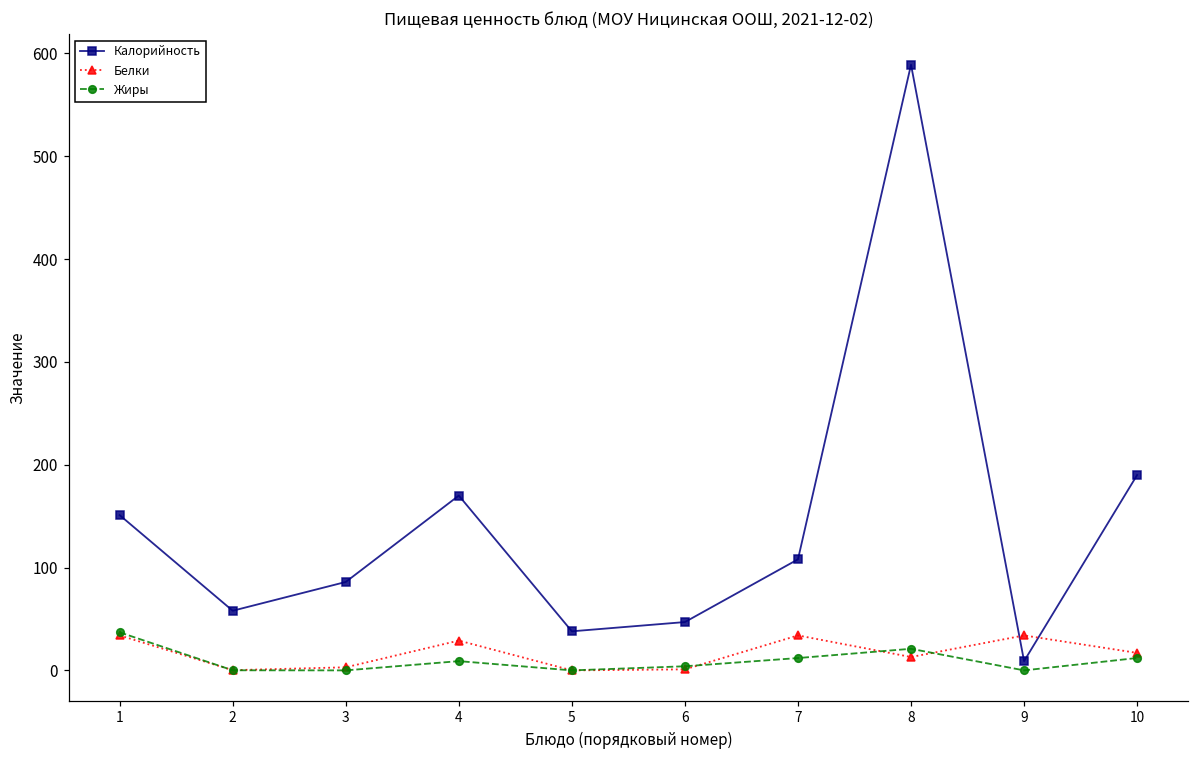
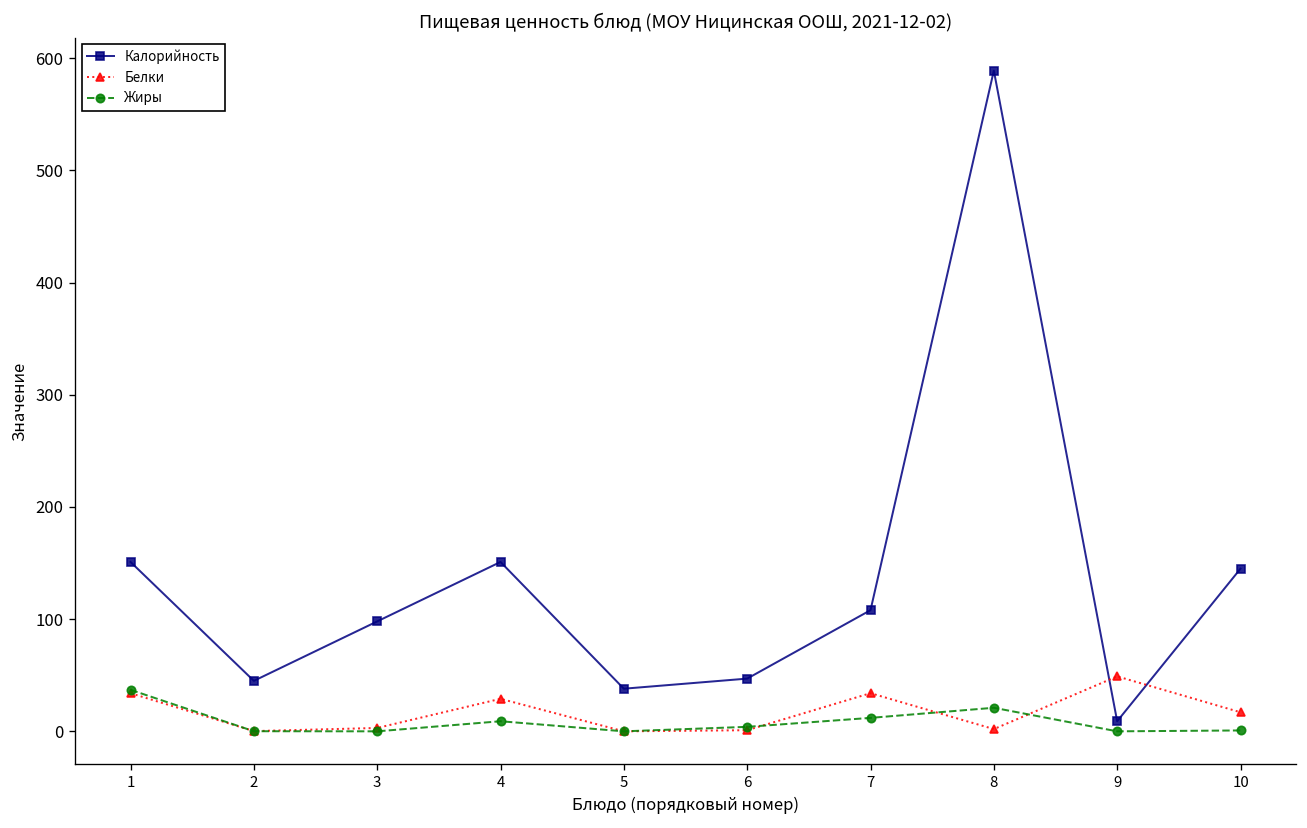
  {
    "Калорийность": {
      "1": 150,
-     "2": 60,
-     "3": 90,
-     "4": 170,
+     "2": 50,
+     "3": 100,
+     "4": 150,
      "5": 40,
      "6": 50,
      "7": 110,
      "8": 590,
      "9": 10,
-     "10": 190
+     "10": 150
    },
    "Белки": {
      "1": 30,
      "3": 0,
      "4": 30,
      "6": 0,
      "7": 30,
-     "8": 10,
-     "9": 30,
+     "8": 0,
+     "9": 50,
      "10": 20
    },
    "Жиры": {
      "1": 40,
      "3": 0,
      "4": 10,
      "6": 0,
      "7": 10,
      "8": 20,
      "9": 0,
-     "10": 10
+     "10": 0
    }
  }
